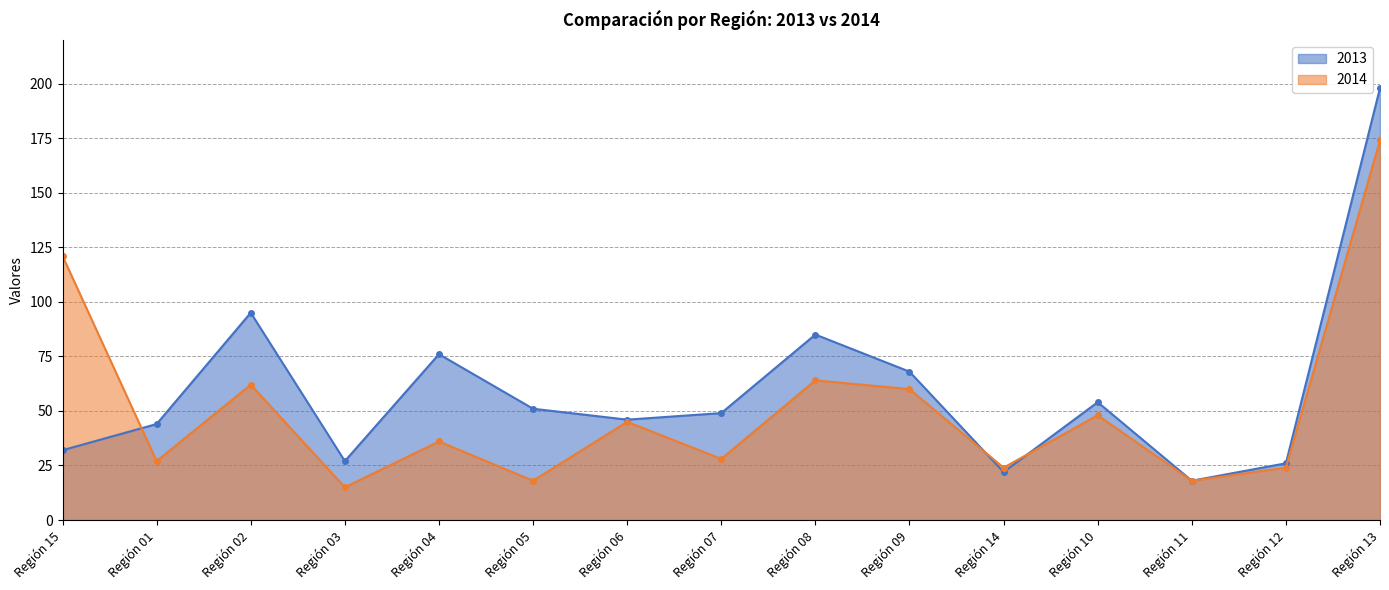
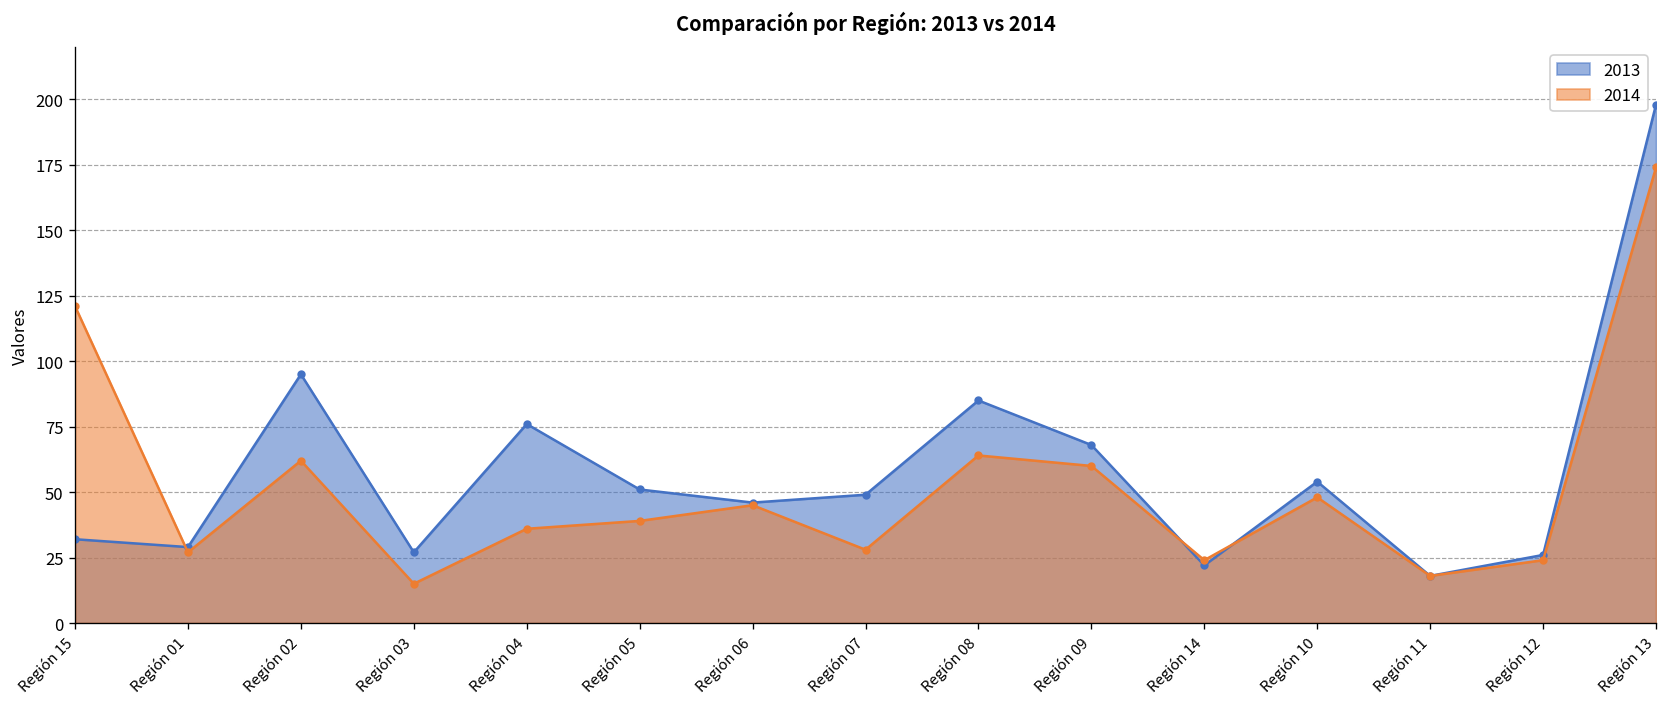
  {
    "2013": {
      "Región 15": 32,
-     "Región 01": 44,
+     "Región 01": 29,
      "Región 02": 95,
      "Región 03": 27,
      "Región 04": 76,
      "Región 05": 51,
      "Región 07": 49,
      "Región 08": 85,
      "Región 09": 68,
      "Región 14": 22,
      "Región 10": 54,
      "Región 12": 26,
      "Región 13": 198
    },
    "2014": {
      "Región 15": 121,
      "Región 01": 27,
      "Región 02": 62,
      "Región 03": 15,
      "Región 04": 36,
-     "Región 05": 18,
+     "Región 05": 39,
      "Región 07": 28,
      "Región 08": 64,
      "Región 09": 60,
      "Región 14": 24,
      "Región 10": 48,
      "Región 12": 24,
      "Región 13": 174
    }
  }
